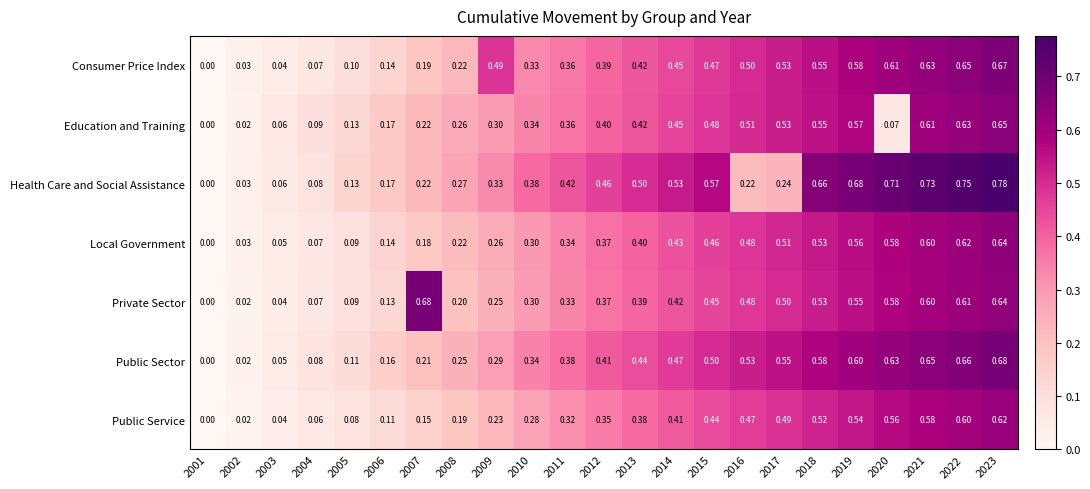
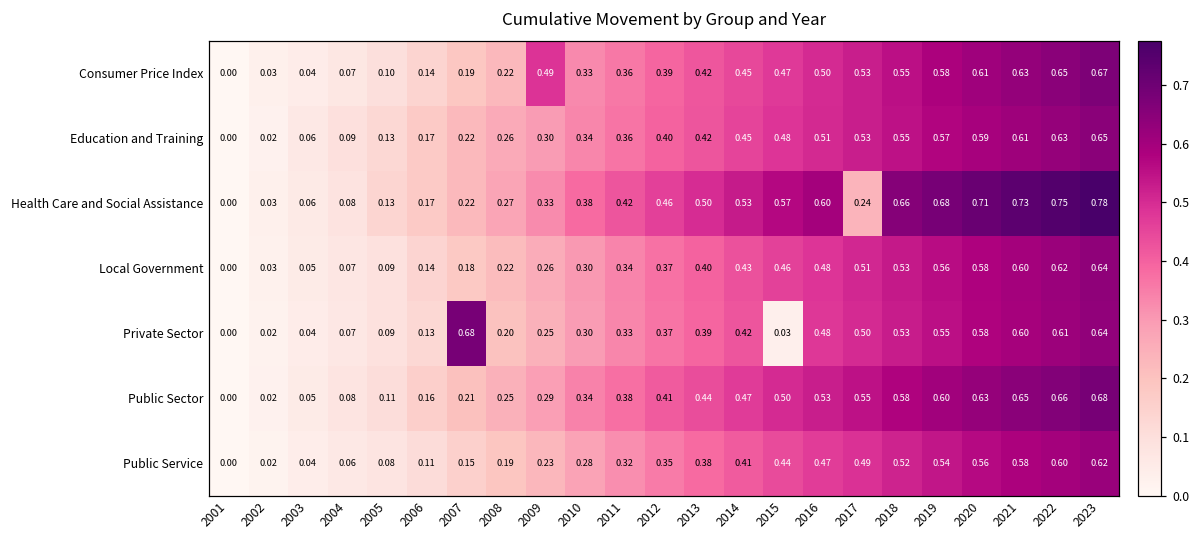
  {
    "Consumer Price Index": {
      "2001": 0.00,
      "2002": 0.03,
      "2003": 0.04,
      "2004": 0.07,
      "2005": 0.10,
      "2006": 0.14,
      "2007": 0.19,
      "2008": 0.22,
      "2009": 0.49,
      "2010": 0.33,
      "2011": 0.36,
      "2012": 0.39,
      "2013": 0.42,
      "2014": 0.45,
      "2015": 0.47,
      "2016": 0.50,
      "2017": 0.53,
      "2018": 0.55,
      "2019": 0.58,
      "2020": 0.61,
      "2021": 0.63,
      "2022": 0.65,
      "2023": 0.67
    },
    "Education and Training": {
      "2001": 0.00,
      "2002": 0.02,
      "2003": 0.06,
      "2004": 0.09,
      "2005": 0.13,
      "2006": 0.17,
      "2007": 0.22,
      "2008": 0.26,
      "2009": 0.30,
      "2010": 0.34,
      "2011": 0.36,
      "2012": 0.40,
      "2013": 0.42,
      "2014": 0.45,
      "2015": 0.48,
      "2016": 0.51,
      "2017": 0.53,
      "2018": 0.55,
      "2019": 0.57,
-     "2020": 0.07,
+     "2020": 0.59,
      "2021": 0.61,
      "2022": 0.63,
      "2023": 0.65
    },
    "Health Care and Social Assistance": {
      "2001": 0.00,
      "2002": 0.03,
      "2003": 0.06,
      "2004": 0.08,
      "2005": 0.13,
      "2006": 0.17,
      "2007": 0.22,
      "2008": 0.27,
      "2009": 0.33,
      "2010": 0.38,
      "2011": 0.42,
      "2012": 0.46,
      "2013": 0.50,
      "2014": 0.53,
      "2015": 0.57,
-     "2016": 0.22,
+     "2016": 0.60,
      "2017": 0.24,
      "2018": 0.66,
      "2019": 0.68,
      "2020": 0.71,
      "2021": 0.73,
      "2022": 0.75,
      "2023": 0.78
    },
    "Local Government": {
      "2001": 0.00,
      "2002": 0.03,
      "2003": 0.05,
      "2004": 0.07,
      "2005": 0.09,
      "2006": 0.14,
      "2007": 0.18,
      "2008": 0.22,
      "2009": 0.26,
      "2010": 0.30,
      "2011": 0.34,
      "2012": 0.37,
      "2013": 0.40,
      "2014": 0.43,
      "2015": 0.46,
      "2016": 0.48,
      "2017": 0.51,
      "2018": 0.53,
      "2019": 0.56,
      "2020": 0.58,
      "2021": 0.60,
      "2022": 0.62,
      "2023": 0.64
    },
    "Private Sector": {
      "2001": 0.00,
      "2002": 0.02,
      "2003": 0.04,
      "2004": 0.07,
      "2005": 0.09,
      "2006": 0.13,
      "2007": 0.68,
      "2008": 0.20,
      "2009": 0.25,
      "2010": 0.30,
      "2011": 0.33,
      "2012": 0.37,
      "2013": 0.39,
      "2014": 0.42,
-     "2015": 0.45,
+     "2015": 0.03,
      "2016": 0.48,
      "2017": 0.50,
      "2018": 0.53,
      "2019": 0.55,
      "2020": 0.58,
      "2021": 0.60,
      "2022": 0.61,
      "2023": 0.64
    },
    "Public Sector": {
      "2001": 0.00,
      "2002": 0.02,
      "2003": 0.05,
      "2004": 0.08,
      "2005": 0.11,
      "2006": 0.16,
      "2007": 0.21,
      "2008": 0.25,
      "2009": 0.29,
      "2010": 0.34,
      "2011": 0.38,
      "2012": 0.41,
      "2013": 0.44,
      "2014": 0.47,
      "2015": 0.50,
      "2016": 0.53,
      "2017": 0.55,
      "2018": 0.58,
      "2019": 0.60,
      "2020": 0.63,
      "2021": 0.65,
      "2022": 0.66,
      "2023": 0.68
    },
    "Public Service": {
      "2001": 0.00,
      "2002": 0.02,
      "2003": 0.04,
      "2004": 0.06,
      "2005": 0.08,
      "2006": 0.11,
      "2007": 0.15,
      "2008": 0.19,
      "2009": 0.23,
      "2010": 0.28,
      "2011": 0.32,
      "2012": 0.35,
      "2013": 0.38,
      "2014": 0.41,
      "2015": 0.44,
      "2016": 0.47,
      "2017": 0.49,
      "2018": 0.52,
      "2019": 0.54,
      "2020": 0.56,
      "2021": 0.58,
      "2022": 0.60,
      "2023": 0.62
    }
  }
